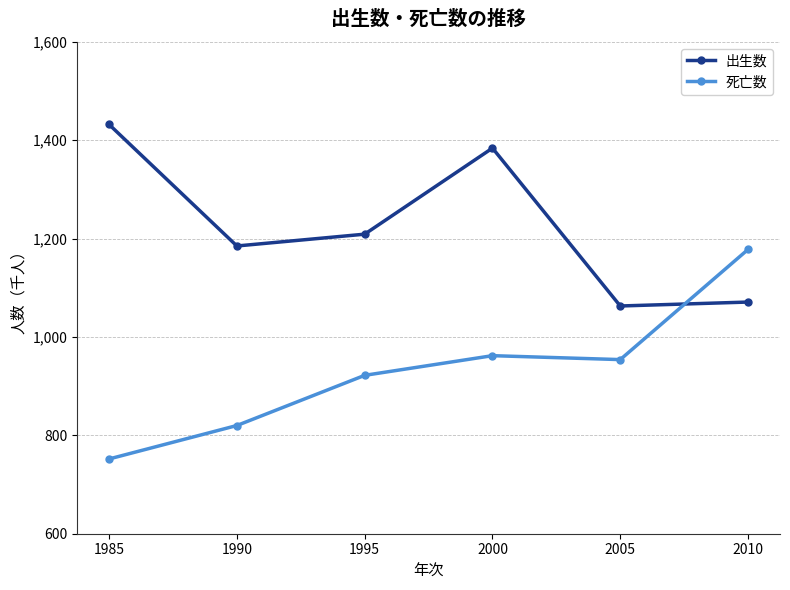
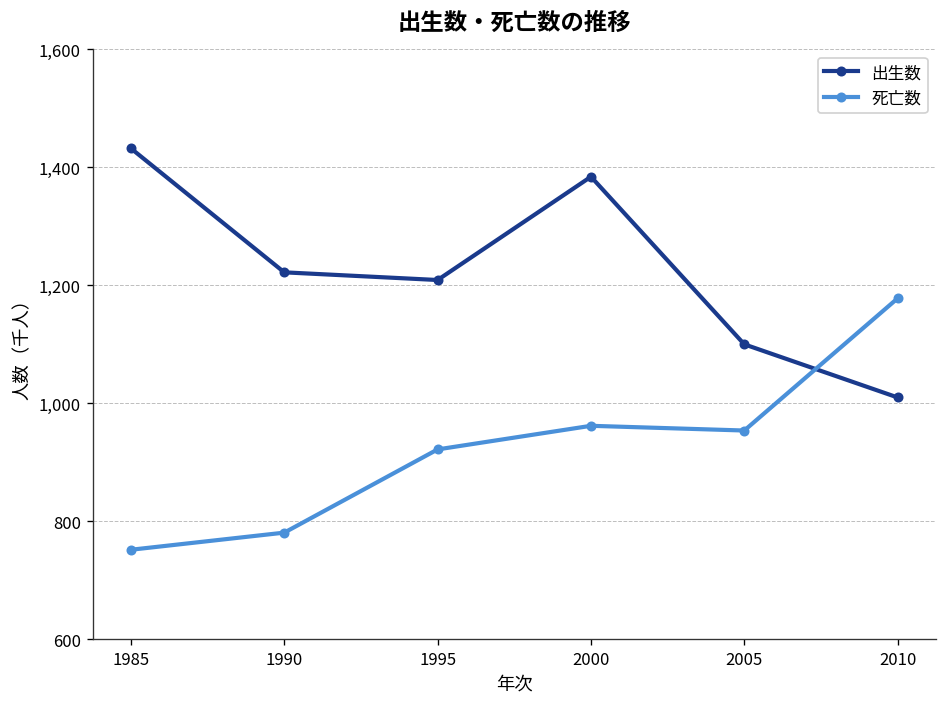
  {
    "出生数": {
      "1985": "1,430",
-     "1990": "1,190",
+     "1990": "1,220",
      "1995": "1,210",
      "2000": "1,380",
-     "2005": "1,060",
-     "2010": "1,070"
+     "2005": "1,100",
+     "2010": "1,010"
    },
    "死亡数": {
      "1985": "750",
-     "1990": "820",
+     "1990": "780",
      "1995": "920",
      "2000": "960",
      "2005": "950",
      "2010": "1,180"
    }
  }
